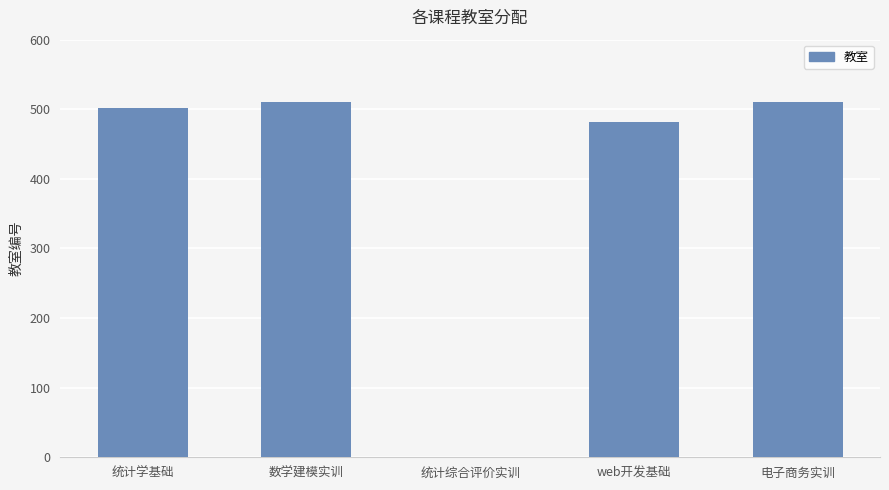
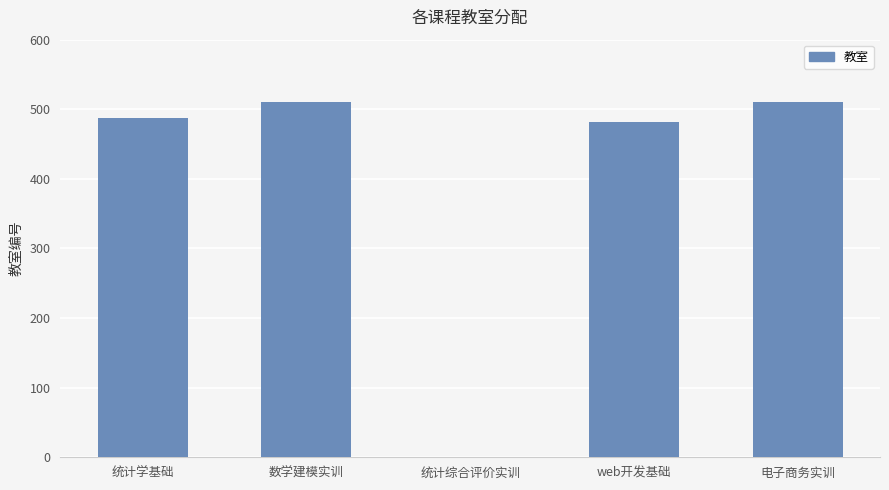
  {
-   "统计学基础": 500,
+   "统计学基础": 490,
    "数学建模实训": 510,
    "统计综合评价实训": 0,
    "web开发基础": 480,
    "电子商务实训": 510
  }
